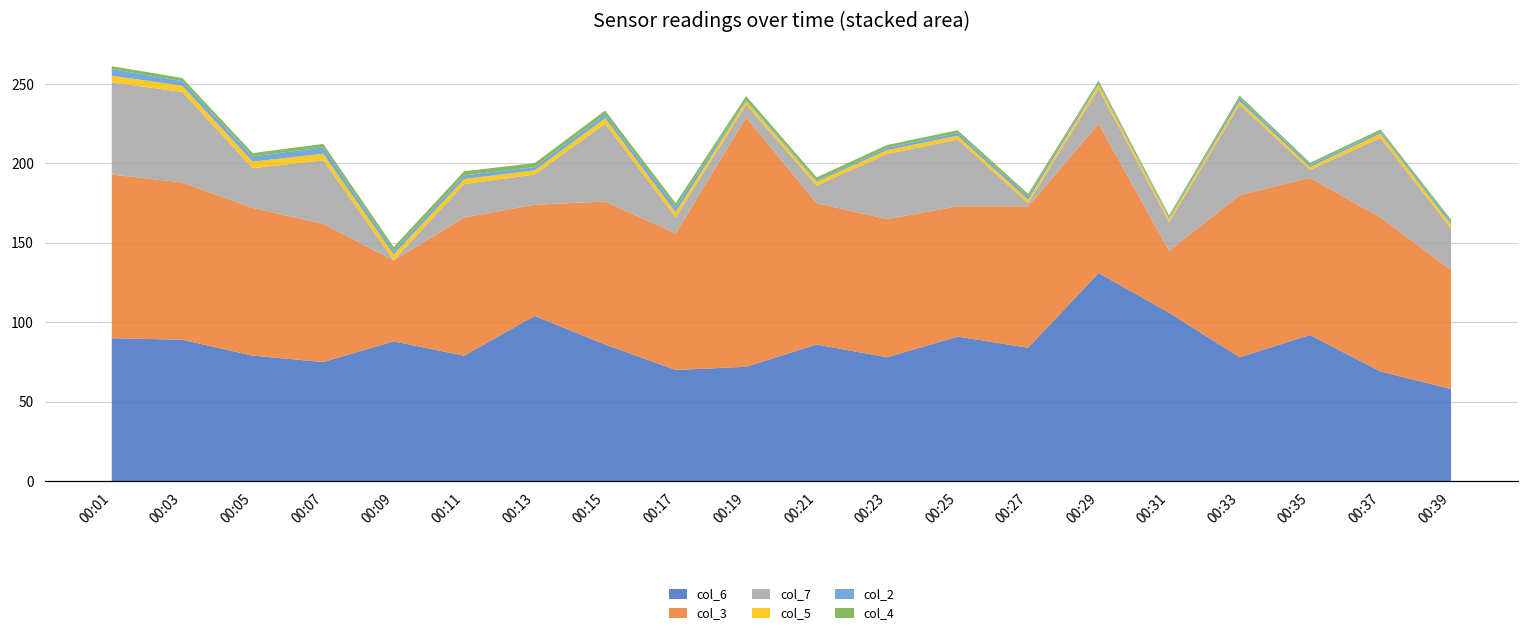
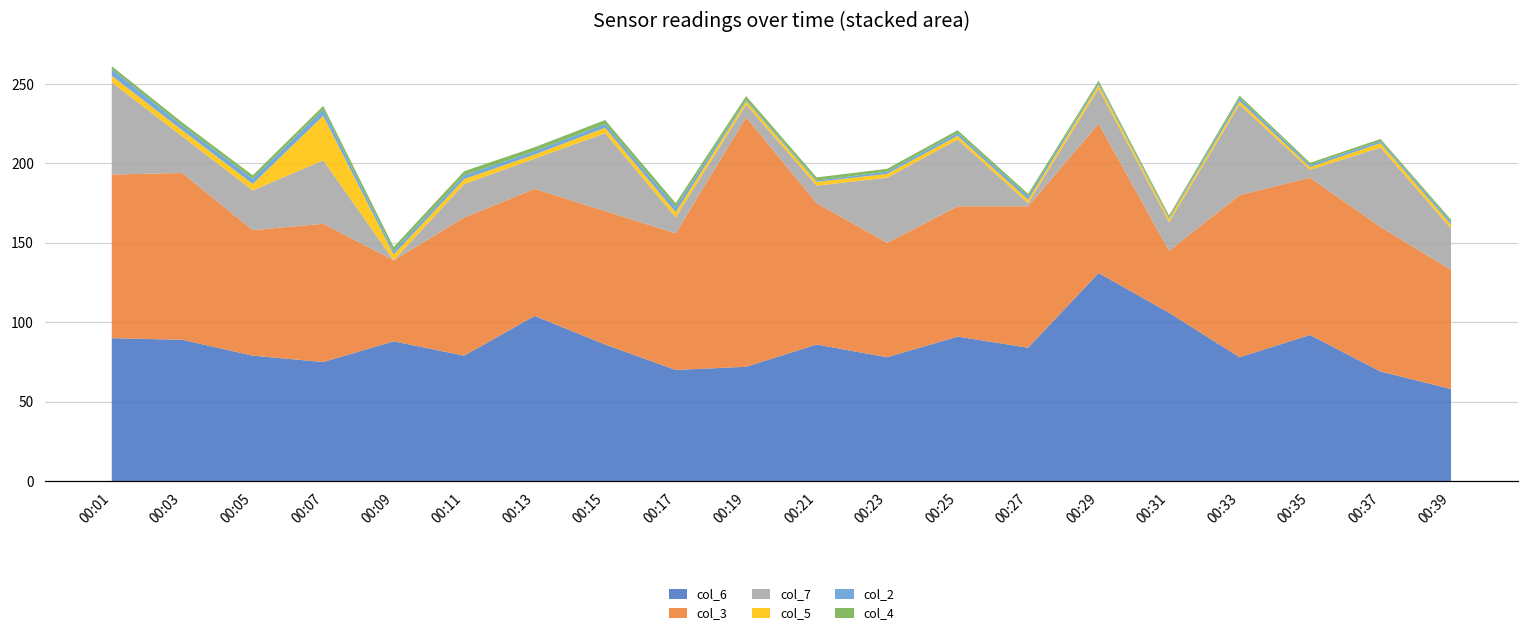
  {
    "col_3": {
      "00:01": 103,
-     "00:03": 99,
-     "00:05": 93,
+     "00:03": 105,
+     "00:05": 79,
      "00:07": 87,
      "00:11": 87,
-     "00:13": 70,
-     "00:15": 90,
+     "00:13": 80,
+     "00:15": 84,
      "00:17": 86,
      "00:19": 157,
      "00:21": 89,
-     "00:23": 87,
+     "00:23": 72,
      "00:25": 82,
      "00:27": 89,
      "00:29": 94,
      "00:31": 39,
      "00:33": 102,
      "00:35": 99,
-     "00:37": 97,
+     "00:37": 91,
      "00:39": 75
    },
    "col_7": {
      "00:01": 58,
-     "00:03": 57,
+     "00:03": 23,
      "00:05": 25,
      "00:07": 40,
      "00:11": 21,
      "00:13": 19,
      "00:15": 49,
      "00:17": 10,
      "00:19": 8,
      "00:21": 11,
      "00:23": 41,
      "00:25": 42,
      "00:27": 2,
      "00:29": 22,
      "00:31": 18,
      "00:33": 57,
      "00:37": 50,
      "00:39": 26
    },
    "col_5": {
      "00:01": 4,
      "00:03": 4,
      "00:05": 4,
-     "00:07": 4,
+     "00:07": 28,
      "00:09": 4,
      "00:11": 3,
      "00:13": 3,
      "00:15": 4,
      "00:17": 3,
      "00:25": 2,
      "00:27": 2,
      "00:33": 2,
      "00:39": 3
    },
    "col_4": {
      "00:01": 2,
      "00:03": 2,
      "00:05": 2,
      "00:07": 2,
      "00:09": 3,
      "00:11": 3,
      "00:13": 3,
      "00:15": 3,
      "00:17": 2,
      "00:19": 2,
      "00:21": 2,
      "00:23": 2
    }
  }
